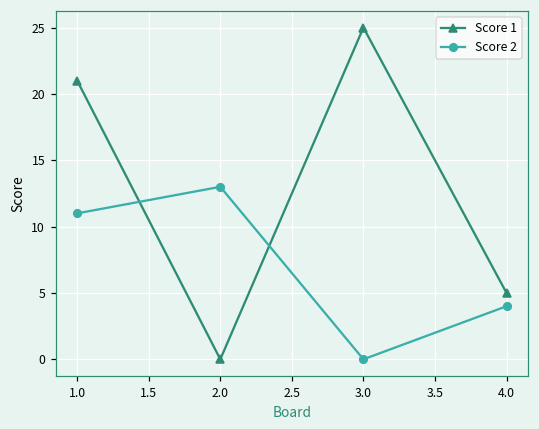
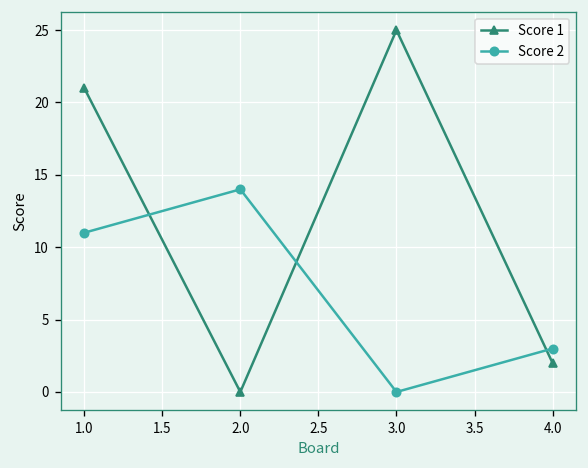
  {
    "Score 1": {
      "1.0": 21,
      "2.0": 0,
      "3.0": 25,
-     "4.0": 5
+     "4.0": 2
    },
    "Score 2": {
      "1.0": 11,
-     "2.0": 13,
+     "2.0": 14,
      "3.0": 0,
-     "4.0": 4
+     "4.0": 3
    }
  }
